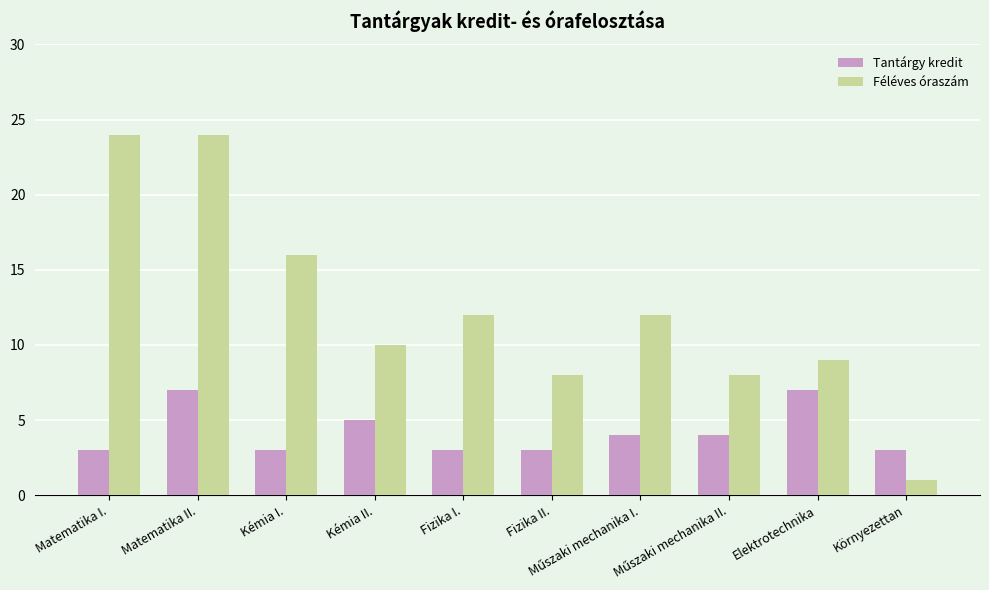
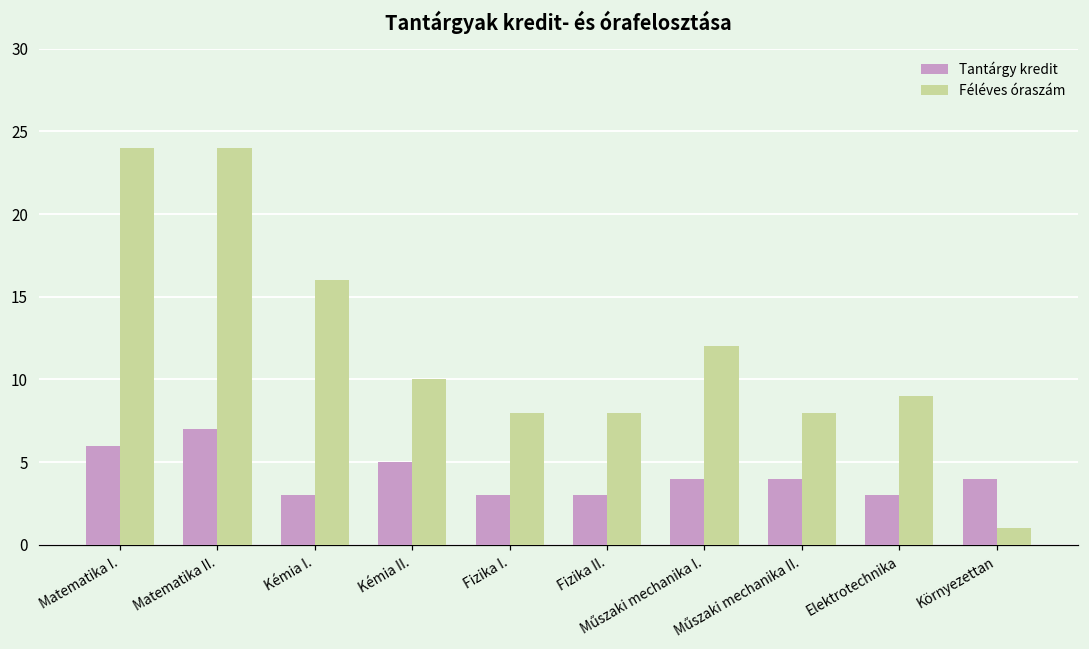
  {
    "Tantárgy kredit": {
-     "Matematika I.": 3,
+     "Matematika I.": 6,
      "Matematika II.": 7,
      "Kémia I.": 3,
      "Kémia II.": 5,
      "Fizika I.": 3,
      "Fizika II.": 3,
      "Műszaki mechanika I.": 4,
      "Műszaki mechanika II.": 4,
-     "Elektrotechnika": 7,
-     "Környezettan": 3
+     "Elektrotechnika": 3,
+     "Környezettan": 4
    },
    "Féléves óraszám": {
      "Matematika I.": 24,
      "Matematika II.": 24,
      "Kémia I.": 16,
      "Kémia II.": 10,
-     "Fizika I.": 12,
+     "Fizika I.": 8,
      "Fizika II.": 8,
      "Műszaki mechanika I.": 12,
      "Műszaki mechanika II.": 8,
      "Elektrotechnika": 9,
      "Környezettan": 1
    }
  }
